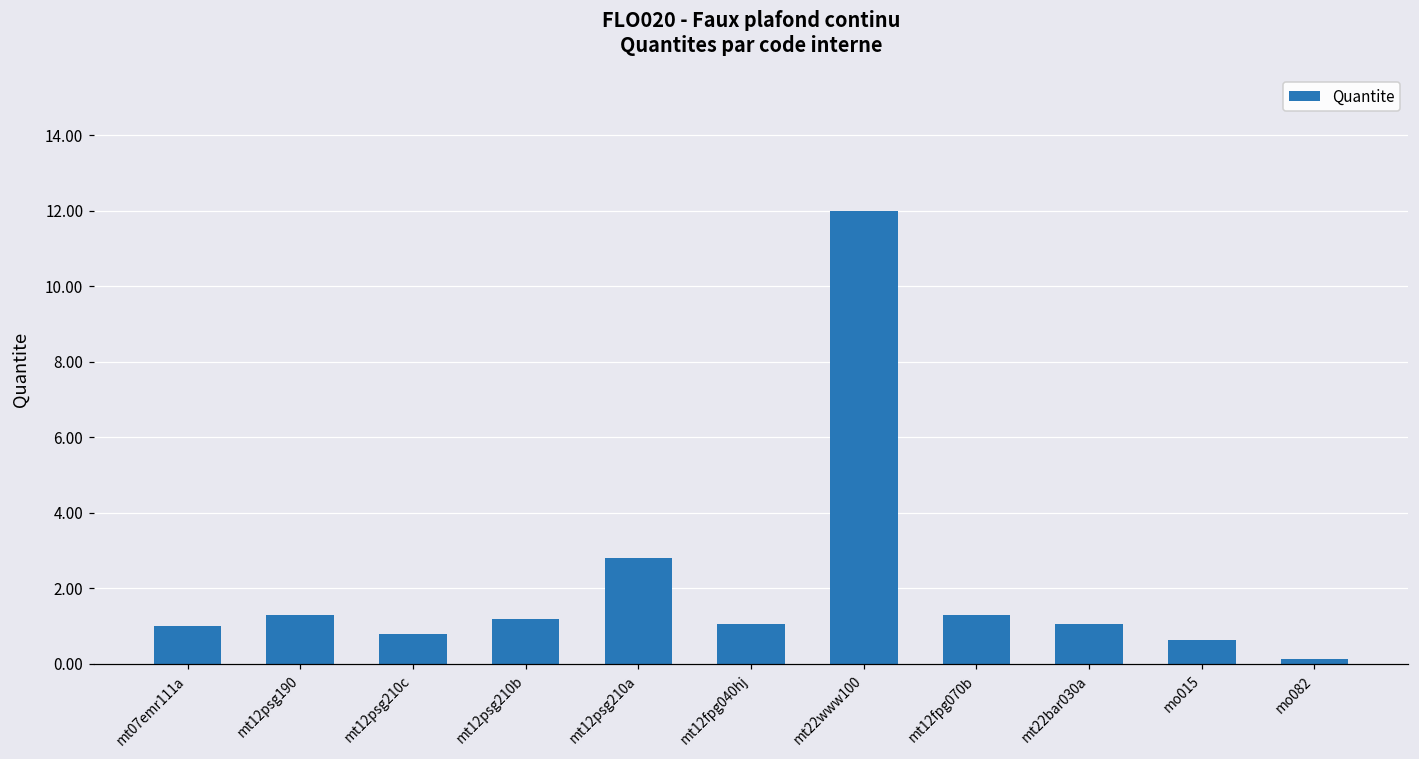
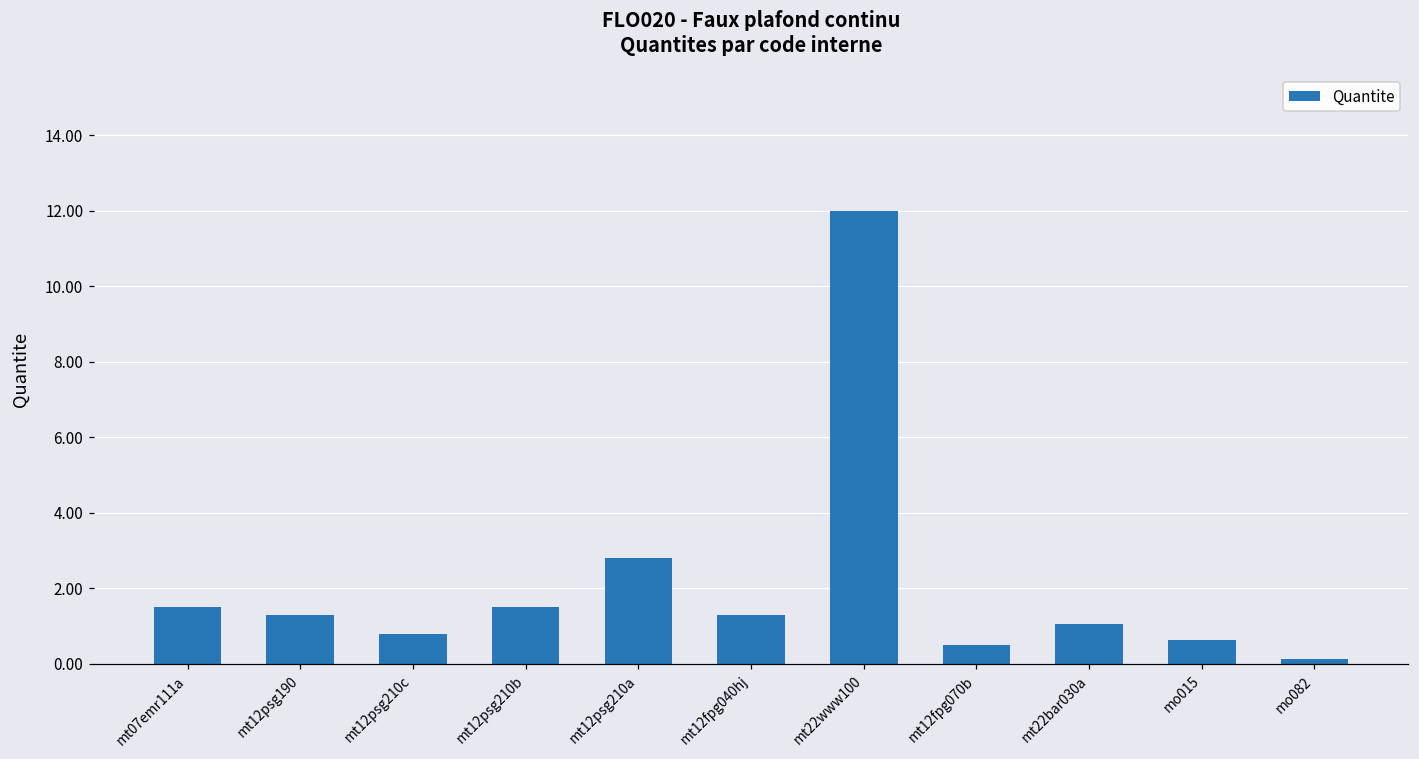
  {
-   "mt07emr111a": 1.0,
+   "mt07emr111a": 1.5,
    "mt12psg190": 1.3,
    "mt12psg210c": 0.8,
-   "mt12psg210b": 1.2,
+   "mt12psg210b": 1.5,
    "mt12psg210a": 2.8,
-   "mt12fpg040hj": 1.1,
+   "mt12fpg040hj": 1.3,
    "mt22www100": 12.0,
-   "mt12fpg070b": 1.3,
+   "mt12fpg070b": 0.5,
    "mt22bar030a": 1.1,
    "mo015": 0.6,
    "mo082": 0.1
  }
